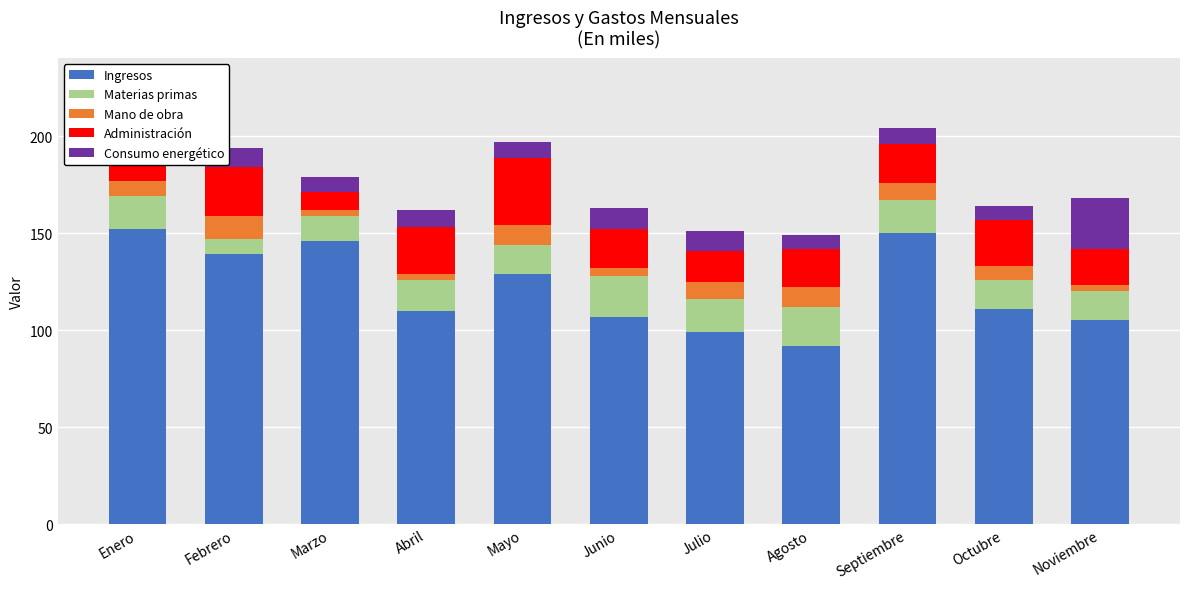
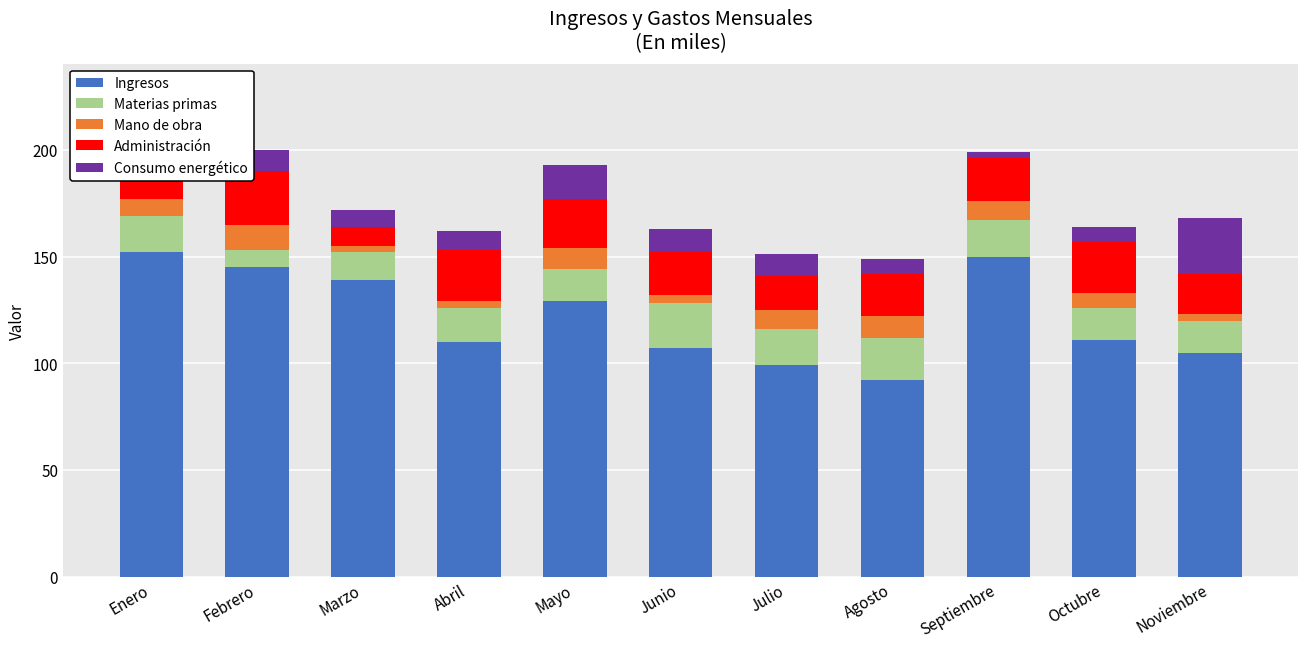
  {
    "Ingresos": {
      "Enero": 152,
-     "Febrero": 139,
-     "Marzo": 146,
+     "Febrero": 145,
+     "Marzo": 139,
      "Abril": 110,
      "Mayo": 129,
      "Junio": 107,
      "Julio": 99,
      "Agosto": 92,
      "Septiembre": 150,
      "Octubre": 111,
      "Noviembre": 105
    },
    "Materias primas": {
      "Enero": 17,
      "Febrero": 8,
      "Marzo": 13,
      "Abril": 16,
      "Mayo": 15,
      "Junio": 21,
      "Julio": 17,
      "Agosto": 20,
      "Septiembre": 17,
      "Octubre": 15,
      "Noviembre": 15
    },
    "Mano de obra": {
      "Enero": 8,
      "Febrero": 12,
      "Marzo": 3,
      "Abril": 3,
      "Mayo": 10,
      "Junio": 4,
      "Julio": 9,
      "Agosto": 10,
      "Septiembre": 9,
      "Octubre": 7,
      "Noviembre": 3
    },
    "Administración": {
      "Febrero": 25,
      "Marzo": 9,
      "Abril": 24,
-     "Mayo": 35,
+     "Mayo": 23,
      "Junio": 20,
      "Julio": 16,
      "Agosto": 20,
      "Septiembre": 20,
      "Octubre": 24,
      "Noviembre": 19
    },
    "Consumo energético": {
      "Febrero": 10,
      "Marzo": 8,
      "Abril": 9,
-     "Mayo": 8,
+     "Mayo": 16,
      "Junio": 11,
      "Julio": 10,
      "Agosto": 7,
-     "Septiembre": 8,
+     "Septiembre": 3,
      "Octubre": 7,
      "Noviembre": 26
    }
  }
